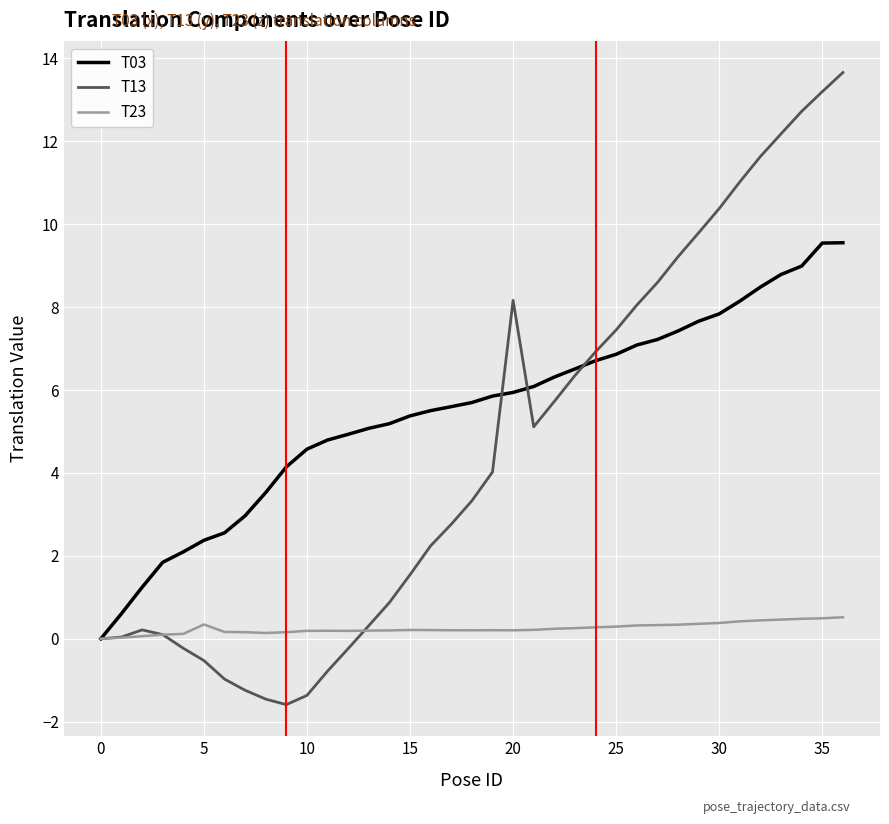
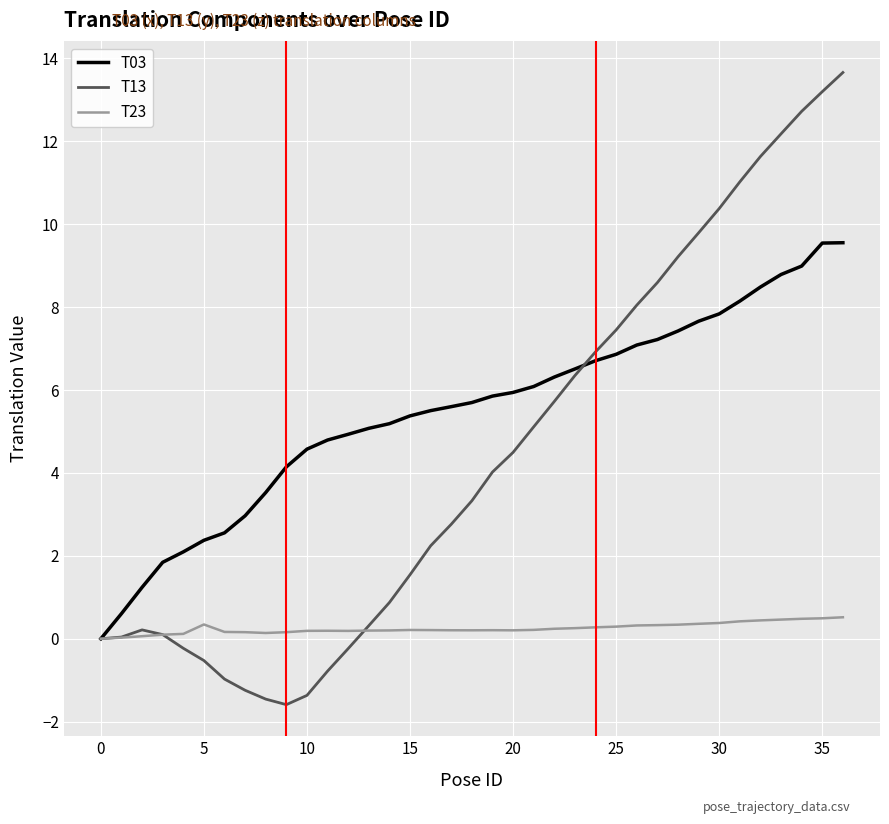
  {
    "T03": {
      "5": 2.4,
      "10": 4.6,
      "15": 5.4,
      "20": 5.9,
      "25": 6.9,
      "30": 7.8,
      "35": 9.5
    },
    "T13": {
      "5": -0.5,
      "10": -1.4,
      "15": 1.5,
-     "20": 8.2,
+     "20": 4.5,
      "25": 7.4,
      "30": 10.4,
      "35": 13.2
    },
    "T23": {
      "5": 0.3,
      "10": 0.2,
      "15": 0.2,
      "20": 0.2,
      "25": 0.3,
      "30": 0.4,
      "35": 0.5
    }
  }
